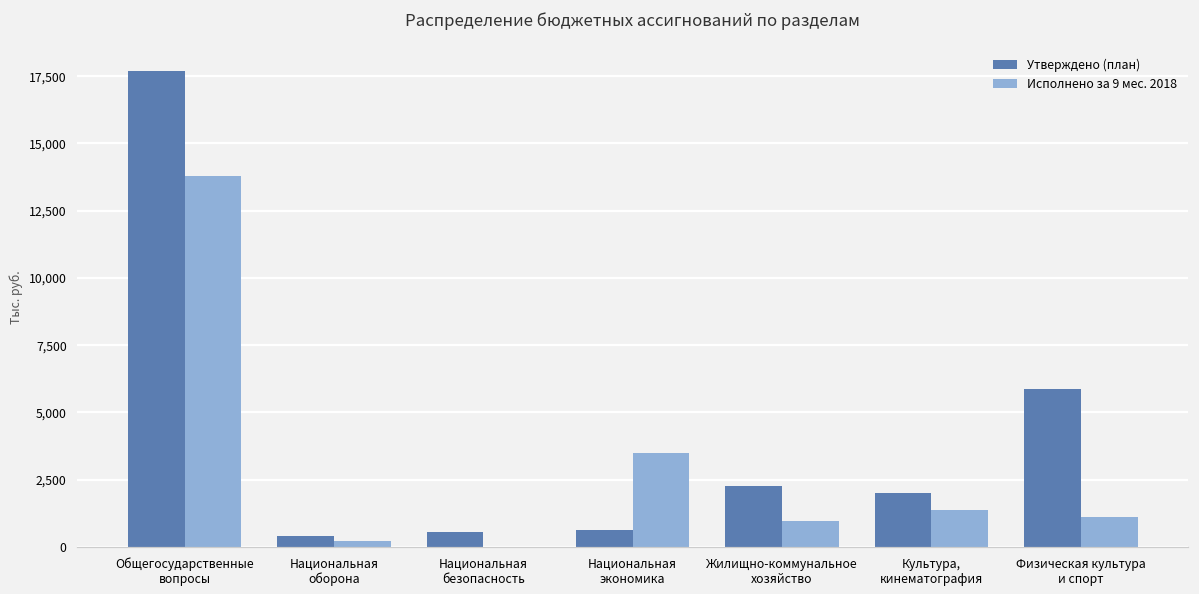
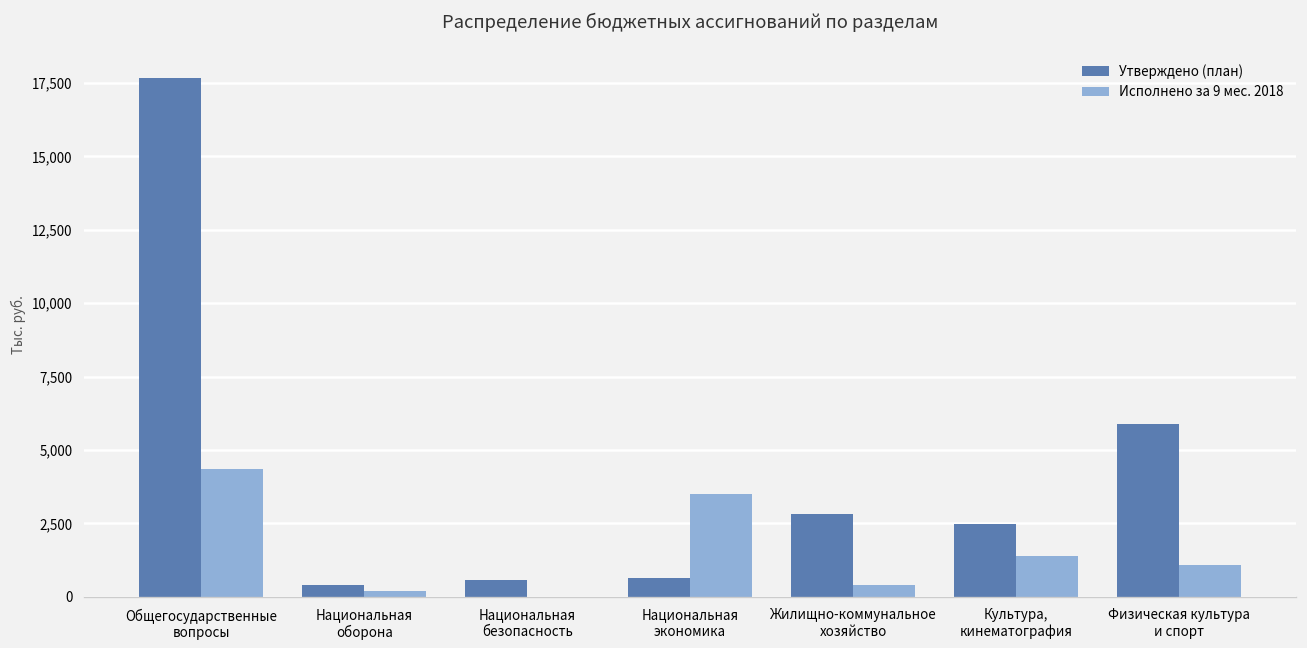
  {
    "Утверждено (план)": {
      "Общегосударственные вопросы": "17,700",
      "Национальная оборона": "400",
      "Национальная безопасность": "600",
      "Национальная экономика": "600",
-     "Жилищно-коммунальное хозяйство": "2,300",
-     "Культура, кинематография": "2,000",
+     "Жилищно-коммунальное хозяйство": "2,800",
+     "Культура, кинематография": "2,500",
      "Физическая культура и спорт": "5,900"
    },
    "Исполнено за 9 мес. 2018": {
-     "Общегосударственные вопросы": "13,800",
+     "Общегосударственные вопросы": "4,300",
      "Национальная оборона": "200",
      "Национальная безопасность": "0",
      "Национальная экономика": "3,500",
-     "Жилищно-коммунальное хозяйство": "1,000",
+     "Жилищно-коммунальное хозяйство": "400",
      "Культура, кинематография": "1,400",
      "Физическая культура и спорт": "1,100"
    }
  }
